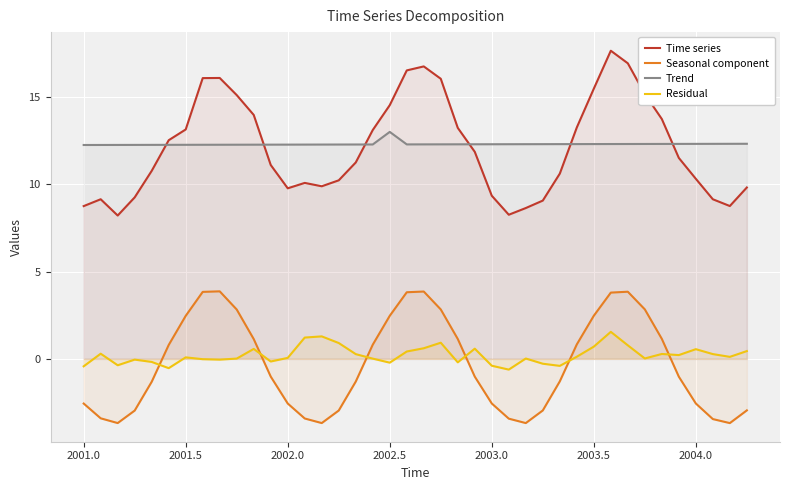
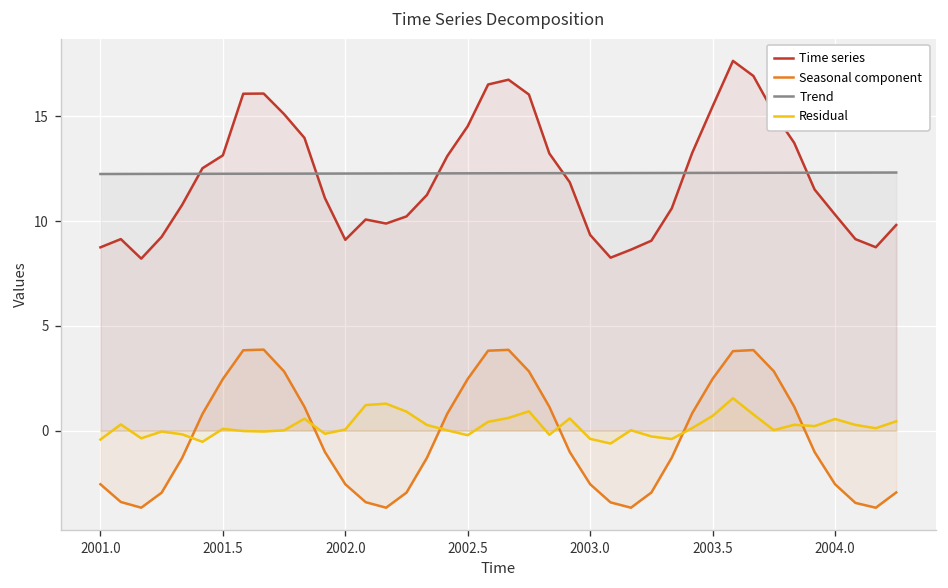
  {
    "Time series": {
      "2001.0": 8.7,
      "2001.5": 13.1,
-     "2002.0": 9.8,
+     "2002.0": 9.1,
      "2002.5": 14.5,
      "2003.0": 9.3,
      "2003.5": 15.5,
      "2004.0": 10.3
    },
    "Trend": {
      "2001.0": 12.2,
      "2001.5": 12.3,
      "2002.0": 12.3,
-     "2002.5": 13.0,
+     "2002.5": 12.3,
      "2003.0": 12.3,
      "2003.5": 12.3,
      "2004.0": 12.3
    }
  }
